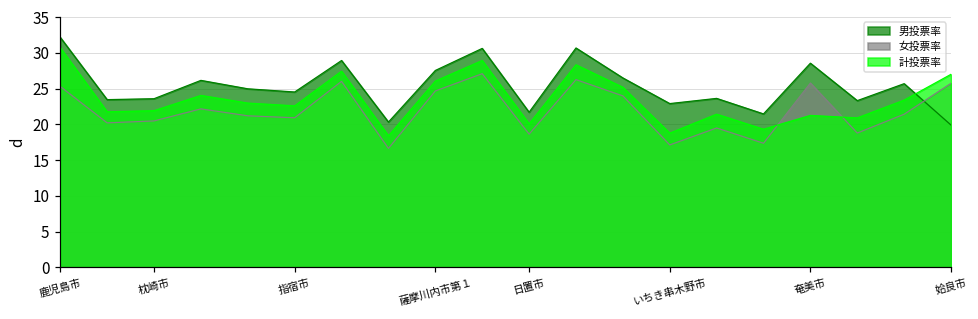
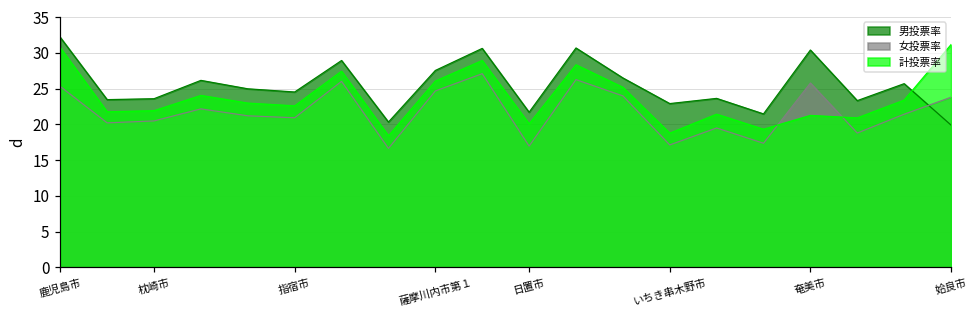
  {
    "男投票率": {
      "鹿児島市": 32,
      "枕崎市": 24,
      "指宿市": 25,
      "薩摩川内市第１": 28,
      "日置市": 22,
      "いちき串木野市": 23,
-     "奄美市": 29,
+     "奄美市": 30,
      "姶良市": 20
    },
    "女投票率": {
      "鹿児島市": 25,
      "枕崎市": 20,
      "指宿市": 21,
      "薩摩川内市第１": 25,
-     "日置市": 19,
+     "日置市": 17,
      "いちき串木野市": 17,
      "奄美市": 26,
-     "姶良市": 26
+     "姶良市": 24
    },
    "計投票率": {
      "鹿児島市": 31,
      "枕崎市": 22,
      "指宿市": 23,
      "薩摩川内市第１": 26,
      "日置市": 20,
      "いちき串木野市": 19,
      "奄美市": 21,
-     "姶良市": 27
+     "姶良市": 31
    }
  }
